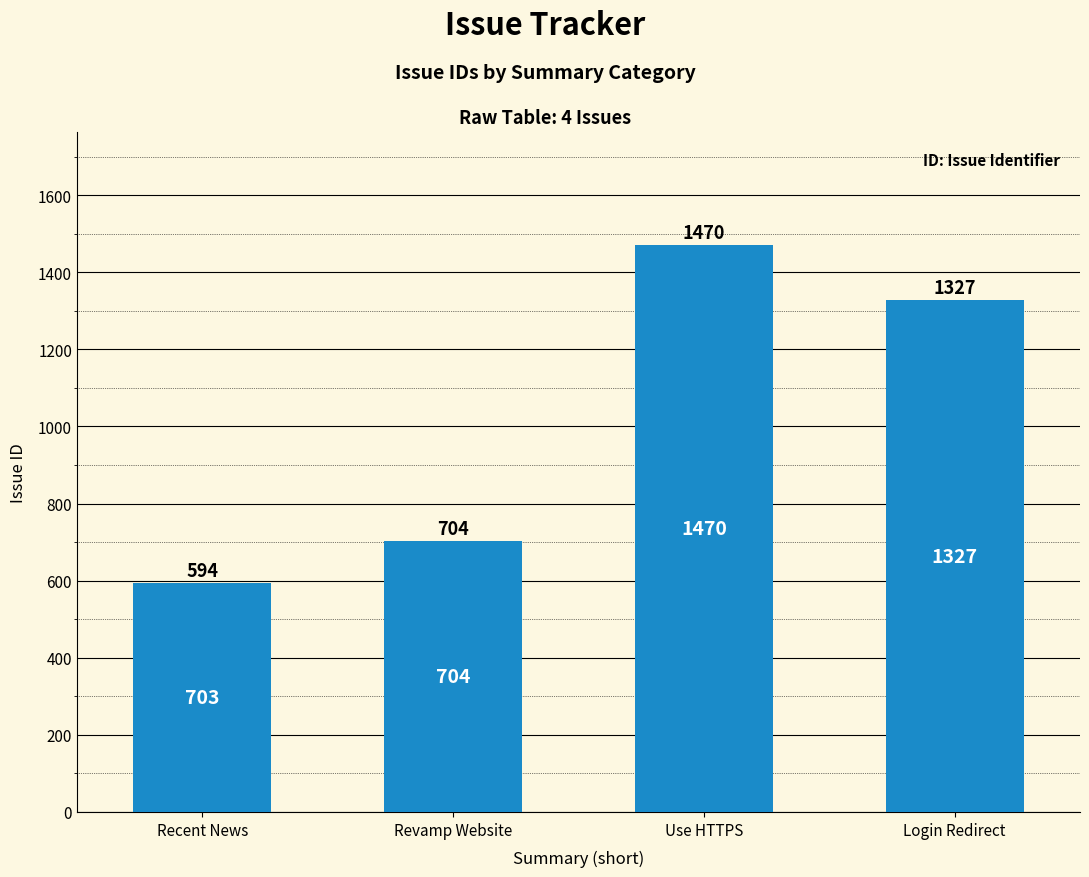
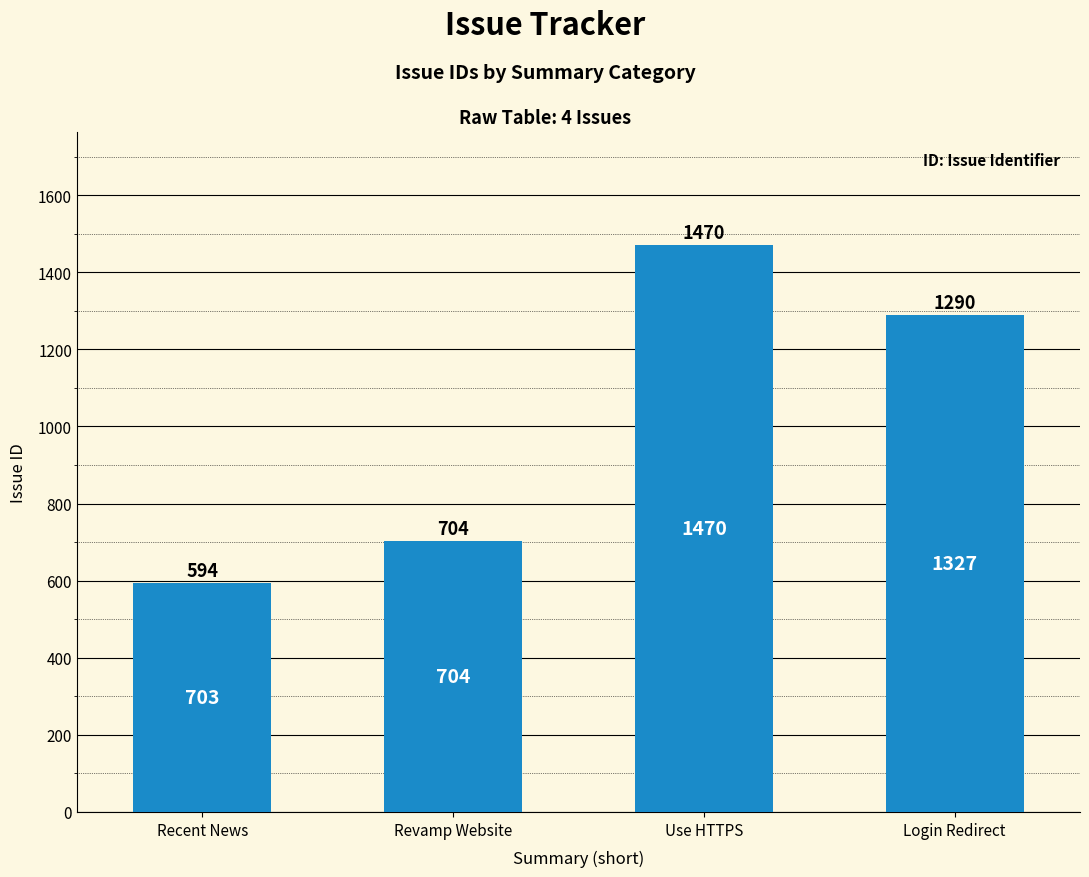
  {
    "Recent News": 594,
    "Revamp Website": 704,
    "Use HTTPS": 1470,
-   "Login Redirect": 1327
+   "Login Redirect": 1290
  }
